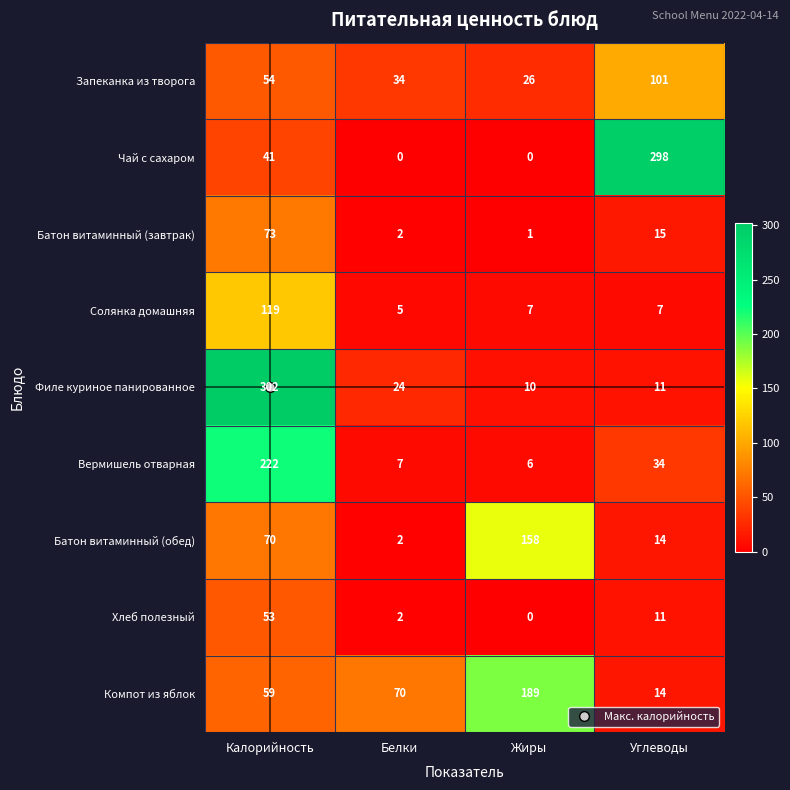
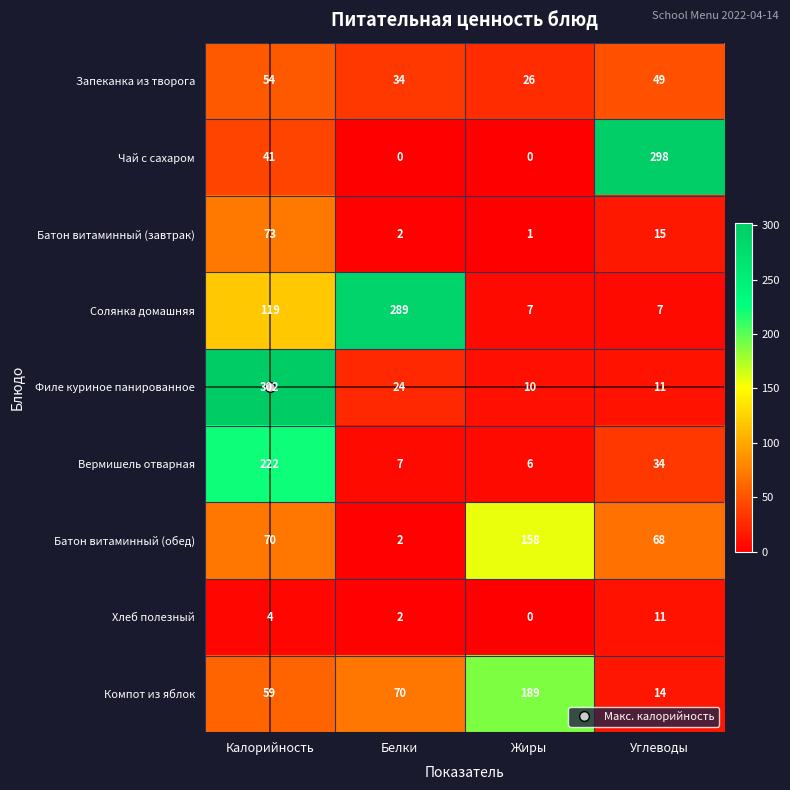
  {
    "Запеканка из творога": {
      "Калорийность": 54,
      "Белки": 34,
      "Жиры": 26,
-     "Углеводы": 101
+     "Углеводы": 49
    },
    "Чай с сахаром": {
      "Калорийность": 41,
      "Белки": 0,
      "Жиры": 0,
      "Углеводы": 298
    },
    "Батон витаминный (завтрак)": {
      "Калорийность": 73,
      "Белки": 2,
      "Жиры": 1,
      "Углеводы": 15
    },
    "Солянка домашняя": {
      "Калорийность": 119,
-     "Белки": 5,
+     "Белки": 289,
      "Жиры": 7,
      "Углеводы": 7
    },
    "Филе куриное панированное": {
      "Белки": 24,
      "Жиры": 10,
      "Углеводы": 11
    },
    "Вермишель отварная": {
      "Калорийность": 222,
      "Белки": 7,
      "Жиры": 6,
      "Углеводы": 34
    },
    "Батон витаминный (обед)": {
      "Калорийность": 70,
      "Белки": 2,
      "Жиры": 158,
-     "Углеводы": 14
+     "Углеводы": 68
    },
    "Хлеб полезный": {
-     "Калорийность": 53,
+     "Калорийность": 4,
      "Белки": 2,
      "Жиры": 0,
      "Углеводы": 11
    },
    "Компот из яблок": {
      "Калорийность": 59,
      "Белки": 70,
      "Жиры": 189,
      "Углеводы": 14
    }
  }
